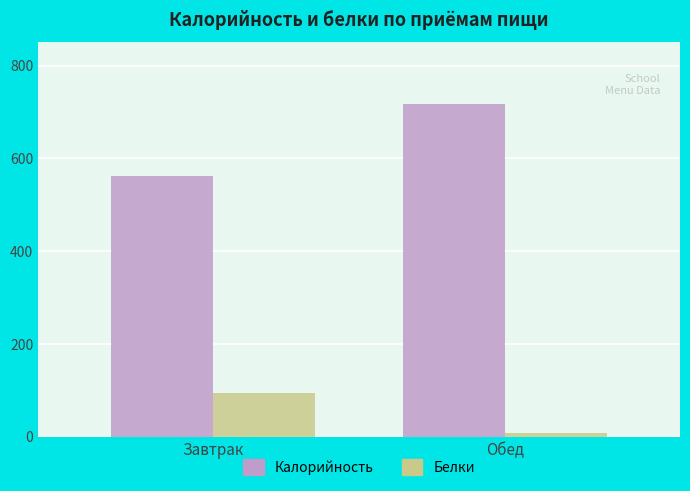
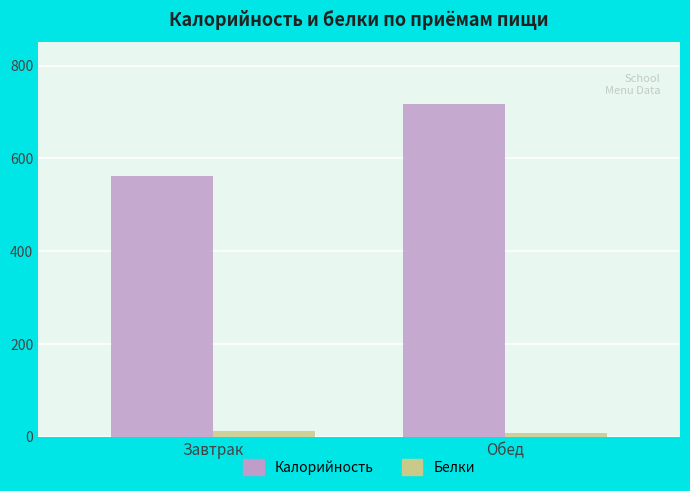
  {
    "Калорийность": {
      "Завтрак": 560,
      "Обед": 720
    },
    "Белки": {
-     "Завтрак": 90,
+     "Завтрак": 10,
      "Обед": 10
    }
  }
